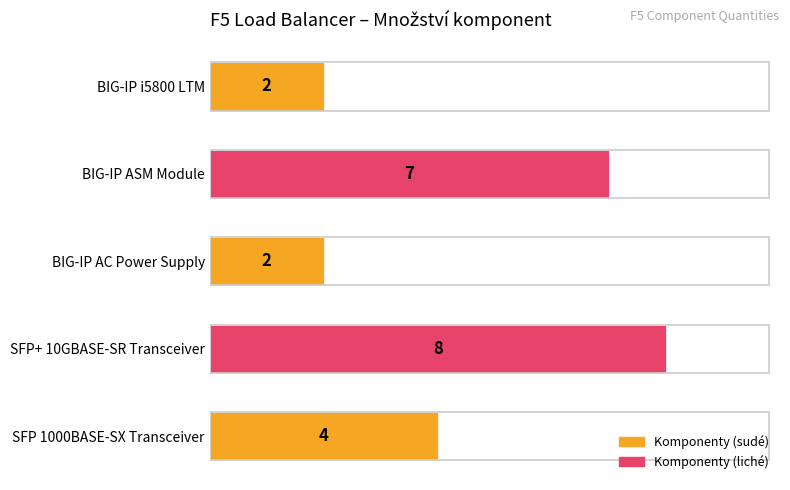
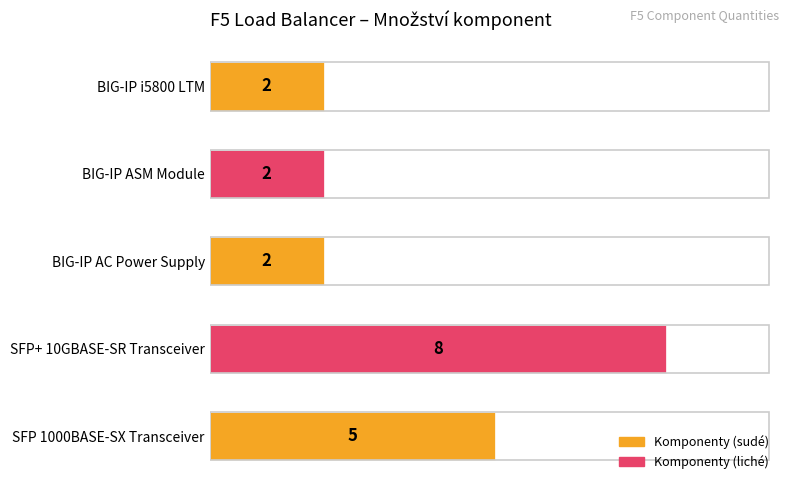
  {
    "BIG-IP i5800 LTM": 2,
-   "BIG-IP ASM Module": 7,
+   "BIG-IP ASM Module": 2,
    "BIG-IP AC Power Supply": 2,
    "SFP+ 10GBASE-SR Transceiver": 8,
-   "SFP 1000BASE-SX Transceiver": 4
+   "SFP 1000BASE-SX Transceiver": 5
  }
